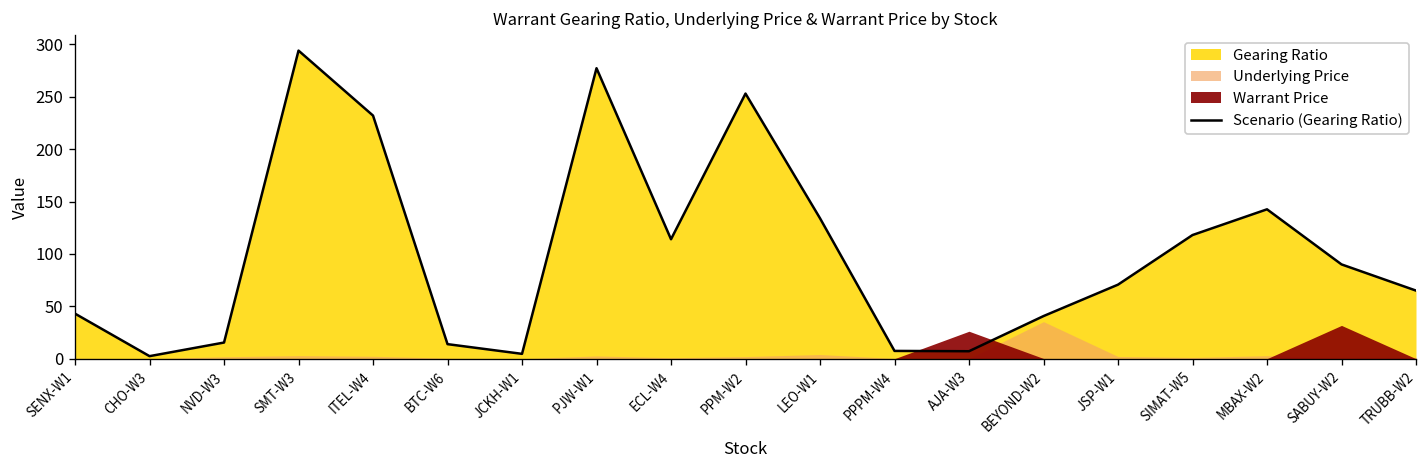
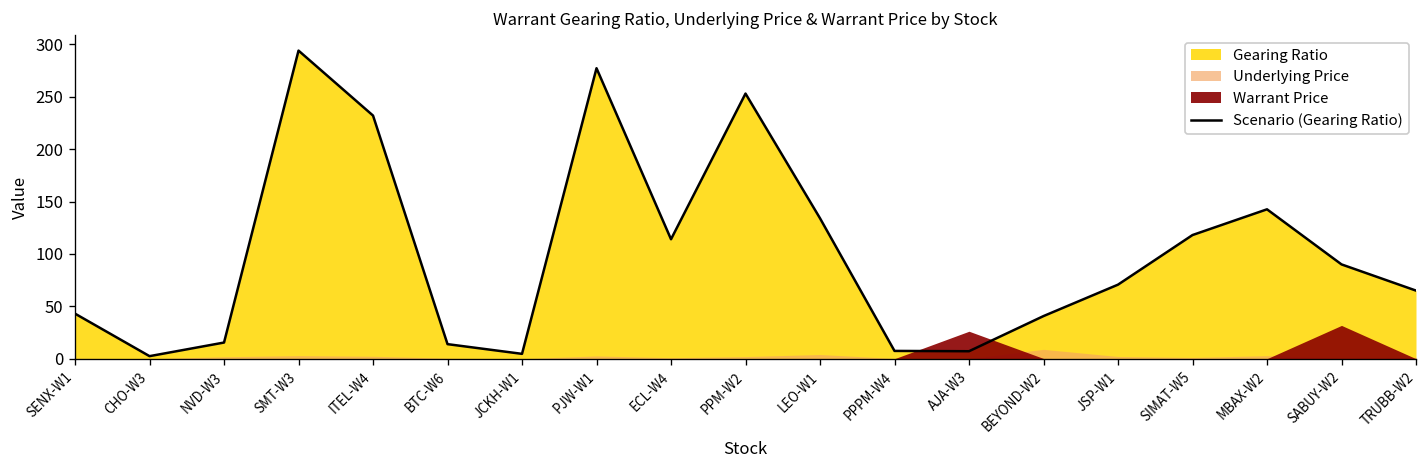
  {
    "Gearing Ratio": {
      "SENX-W1": 40,
      "NVD-W3": 20,
      "SMT-W3": 290,
      "ITEL-W4": 230,
      "BTC-W6": 10,
      "JCKH-W1": 0,
      "PJW-W1": 280,
      "ECL-W4": 110,
      "PPM-W2": 250,
      "LEO-W1": 130,
      "PPPM-W4": 10,
      "AJA-W3": 10,
      "BEYOND-W2": 40,
      "JSP-W1": 70,
      "SIMAT-W5": 120,
      "MBAX-W2": 140,
      "SABUY-W2": 90,
      "TRUBB-W2": 70
    },
    "Underlying Price": {
      "LEO-W1": 0,
-     "BEYOND-W2": 40
+     "BEYOND-W2": 10
    },
    "Warrant Price": {
      "AJA-W3": 30,
      "SABUY-W2": 30
    }
  }
